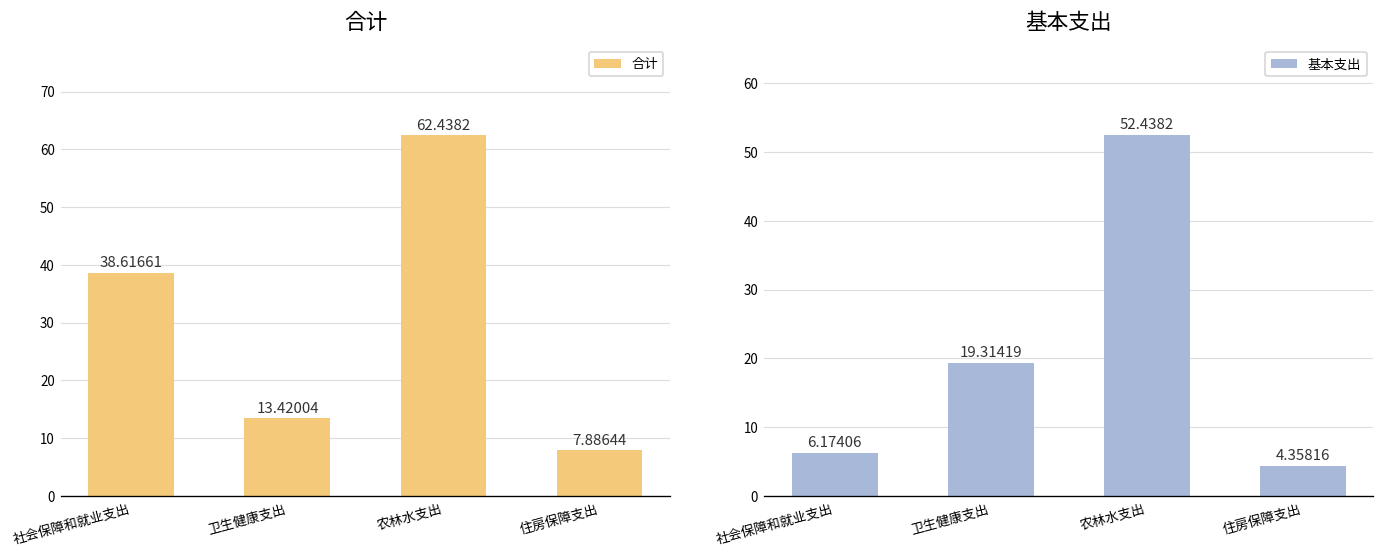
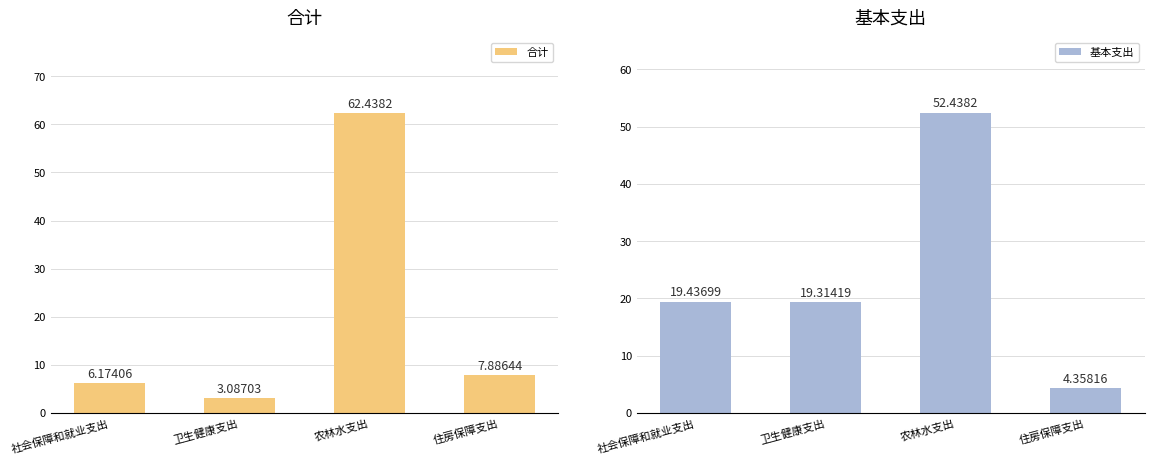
  {
    "合计": {
-     "社会保障和就业支出": 38.61661,
-     "卫生健康支出": 13.42004,
+     "社会保障和就业支出": 6.17406,
+     "卫生健康支出": 3.08703,
      "农林水支出": 62.4382,
      "住房保障支出": 7.88644
    },
    "基本支出": {
-     "社会保障和就业支出": 6.17406,
+     "社会保障和就业支出": 19.43699,
      "卫生健康支出": 19.31419,
      "农林水支出": 52.4382,
      "住房保障支出": 4.35816
    }
  }
